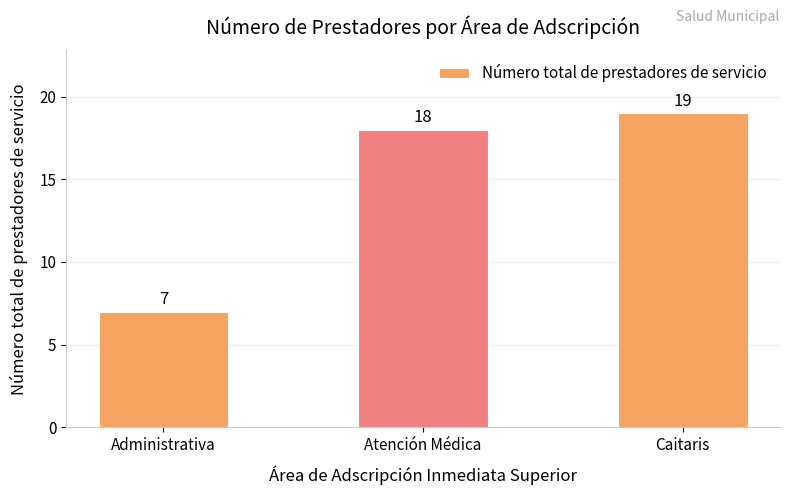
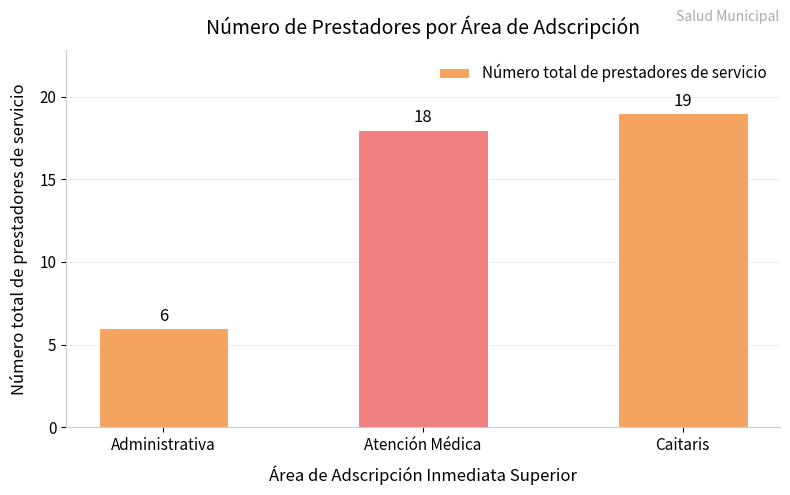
  {
-   "Administrativa": 7,
+   "Administrativa": 6,
    "Atención Médica": 18,
    "Caitaris": 19
  }
